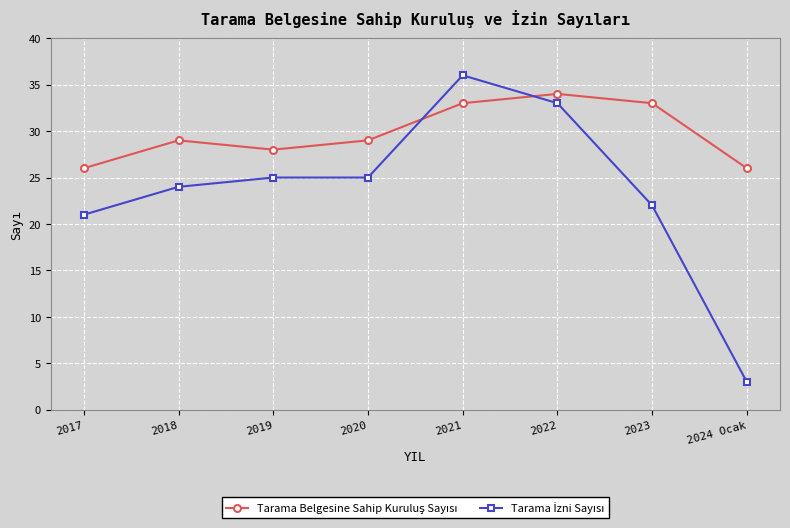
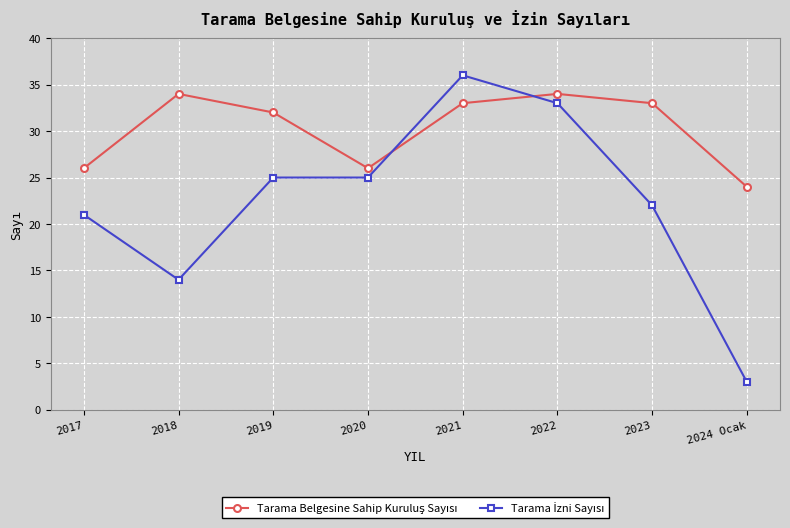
  {
    "Tarama Belgesine Sahip Kuruluş Sayısı": {
      "2017": 26,
-     "2018": 29,
-     "2019": 28,
-     "2020": 29,
+     "2018": 34,
+     "2019": 32,
+     "2020": 26,
      "2021": 33,
      "2022": 34,
      "2023": 33,
-     "2024 Ocak": 26
+     "2024 Ocak": 24
    },
    "Tarama İzni Sayısı": {
      "2017": 21,
-     "2018": 24,
+     "2018": 14,
      "2019": 25,
      "2020": 25,
      "2021": 36,
      "2022": 33,
      "2023": 22,
      "2024 Ocak": 3
    }
  }
